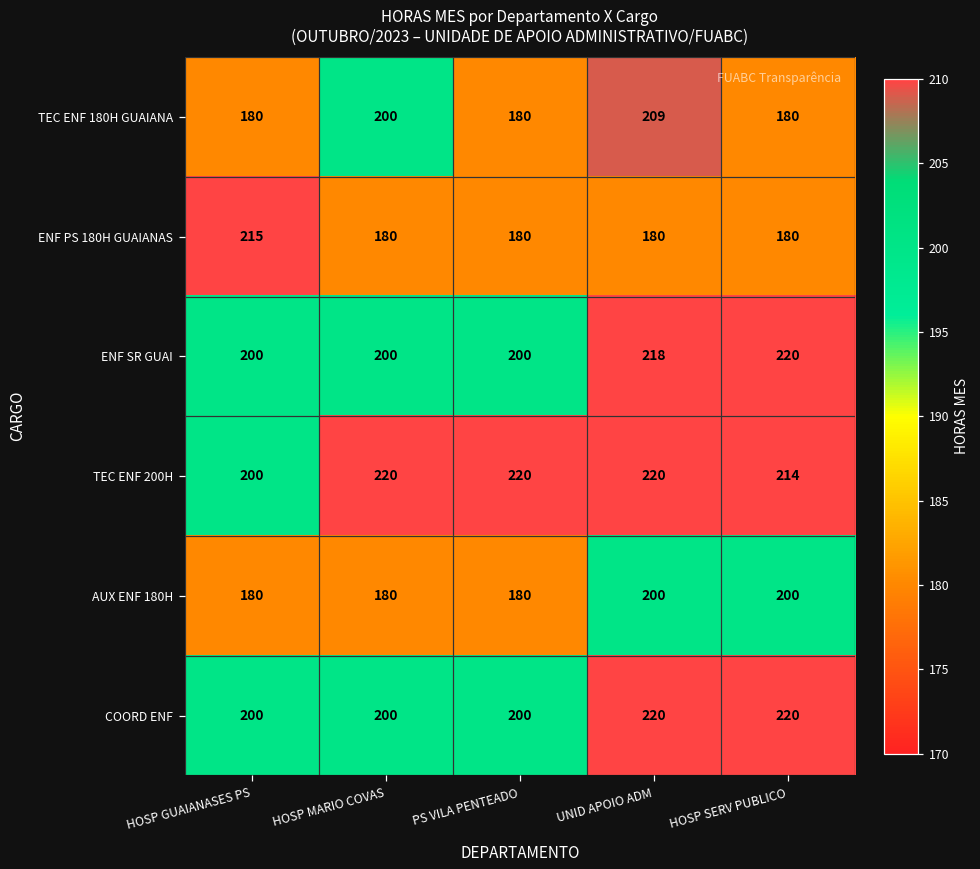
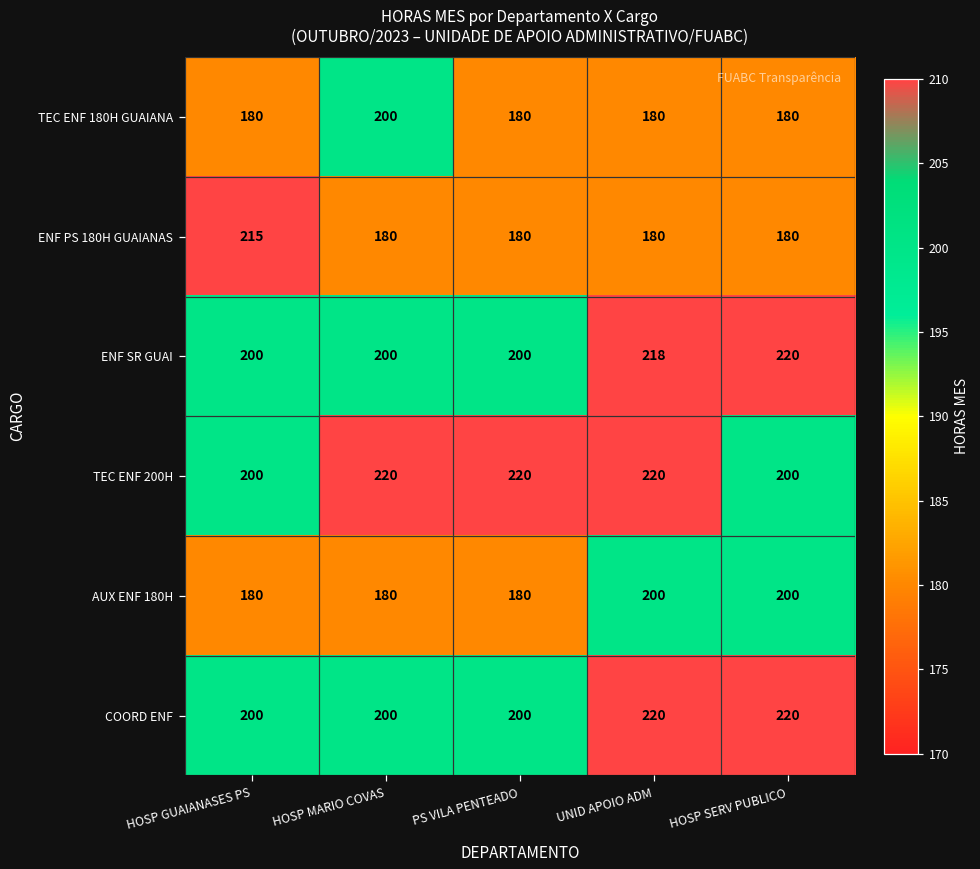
  {
    "TEC ENF 180H GUAIANA": {
      "HOSP GUAIANASES PS": 180,
      "HOSP MARIO COVAS": 200,
      "PS VILA PENTEADO": 180,
-     "UNID APOIO ADM": 209
+     "UNID APOIO ADM": 180
    },
    "ENF PS 180H GUAIANAS": {
      "HOSP GUAIANASES PS": 215,
      "HOSP MARIO COVAS": 180,
      "PS VILA PENTEADO": 180,
      "UNID APOIO ADM": 180,
      "HOSP SERV PUBLICO": 180
    },
    "ENF SR GUAI": {
      "HOSP GUAIANASES PS": 200,
      "HOSP MARIO COVAS": 200,
      "PS VILA PENTEADO": 200,
      "UNID APOIO ADM": 218,
      "HOSP SERV PUBLICO": 220
    },
    "TEC ENF 200H": {
      "HOSP GUAIANASES PS": 200,
      "HOSP MARIO COVAS": 220,
      "PS VILA PENTEADO": 220,
      "UNID APOIO ADM": 220,
-     "HOSP SERV PUBLICO": 214
+     "HOSP SERV PUBLICO": 200
    },
    "AUX ENF 180H": {
      "HOSP GUAIANASES PS": 180,
      "HOSP MARIO COVAS": 180,
      "PS VILA PENTEADO": 180,
      "UNID APOIO ADM": 200,
      "HOSP SERV PUBLICO": 200
    },
    "COORD ENF": {
      "HOSP GUAIANASES PS": 200,
      "HOSP MARIO COVAS": 200,
      "PS VILA PENTEADO": 200,
      "UNID APOIO ADM": 220,
      "HOSP SERV PUBLICO": 220
    }
  }
